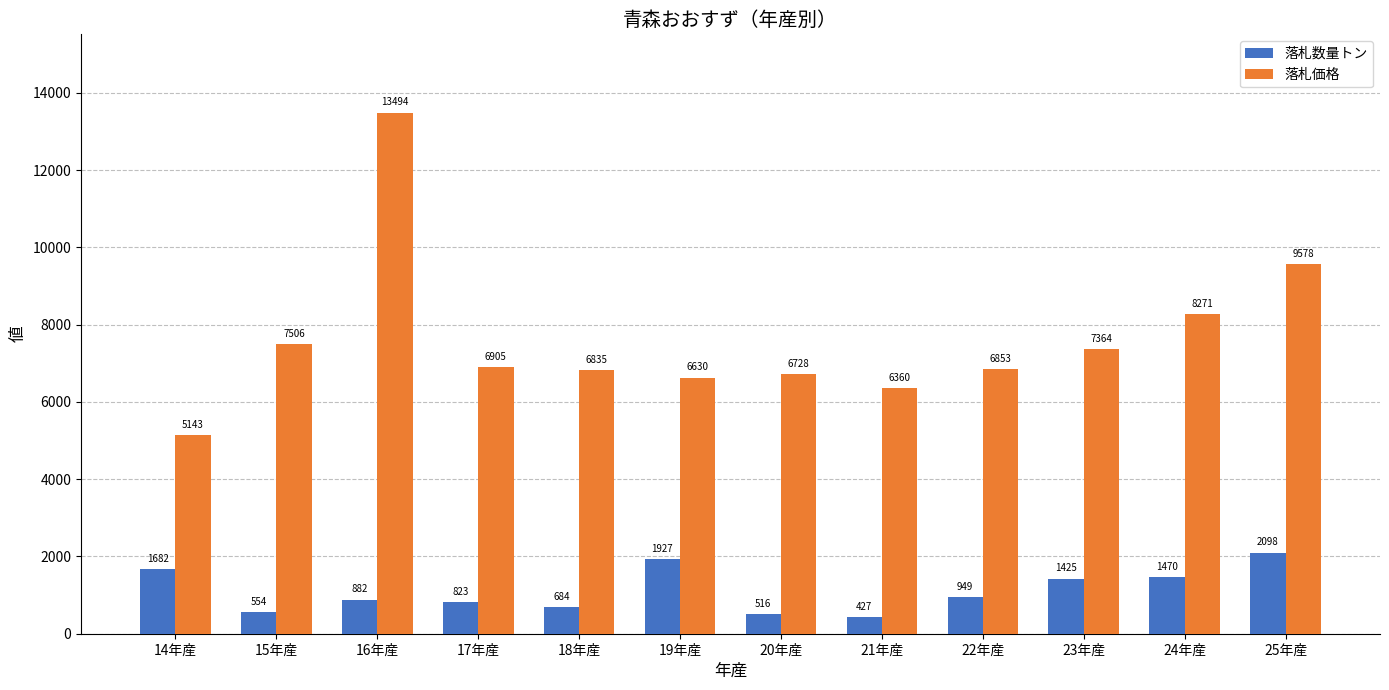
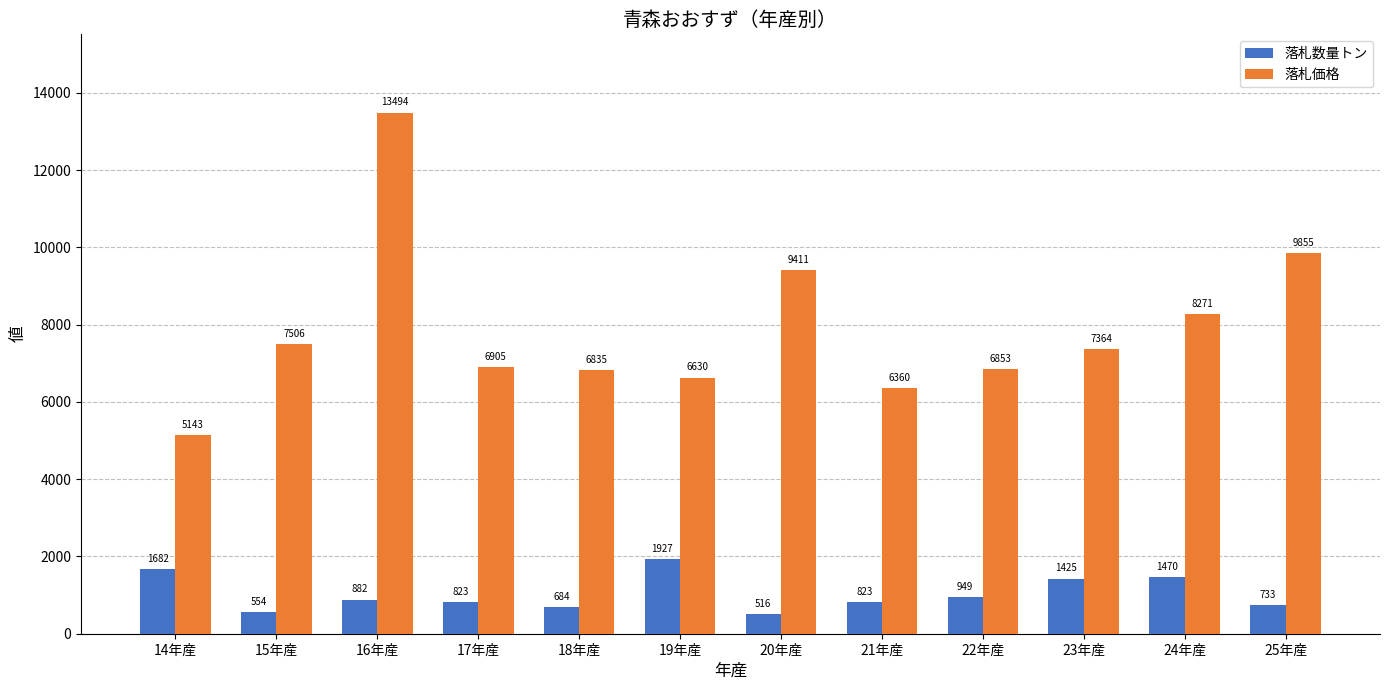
  {
    "落札数量トン": {
      "14年産": 1682,
      "15年産": 554,
      "16年産": 882,
      "17年産": 823,
      "18年産": 684,
      "19年産": 1927,
      "20年産": 516,
-     "21年産": 427,
+     "21年産": 823,
      "22年産": 949,
      "23年産": 1425,
      "24年産": 1470,
-     "25年産": 2098
+     "25年産": 733
    },
    "落札価格": {
      "14年産": 5143,
      "15年産": 7506,
      "16年産": 13494,
      "17年産": 6905,
      "18年産": 6835,
      "19年産": 6630,
-     "20年産": 6728,
+     "20年産": 9411,
      "21年産": 6360,
      "22年産": 6853,
      "23年産": 7364,
      "24年産": 8271,
-     "25年産": 9578
+     "25年産": 9855
    }
  }
